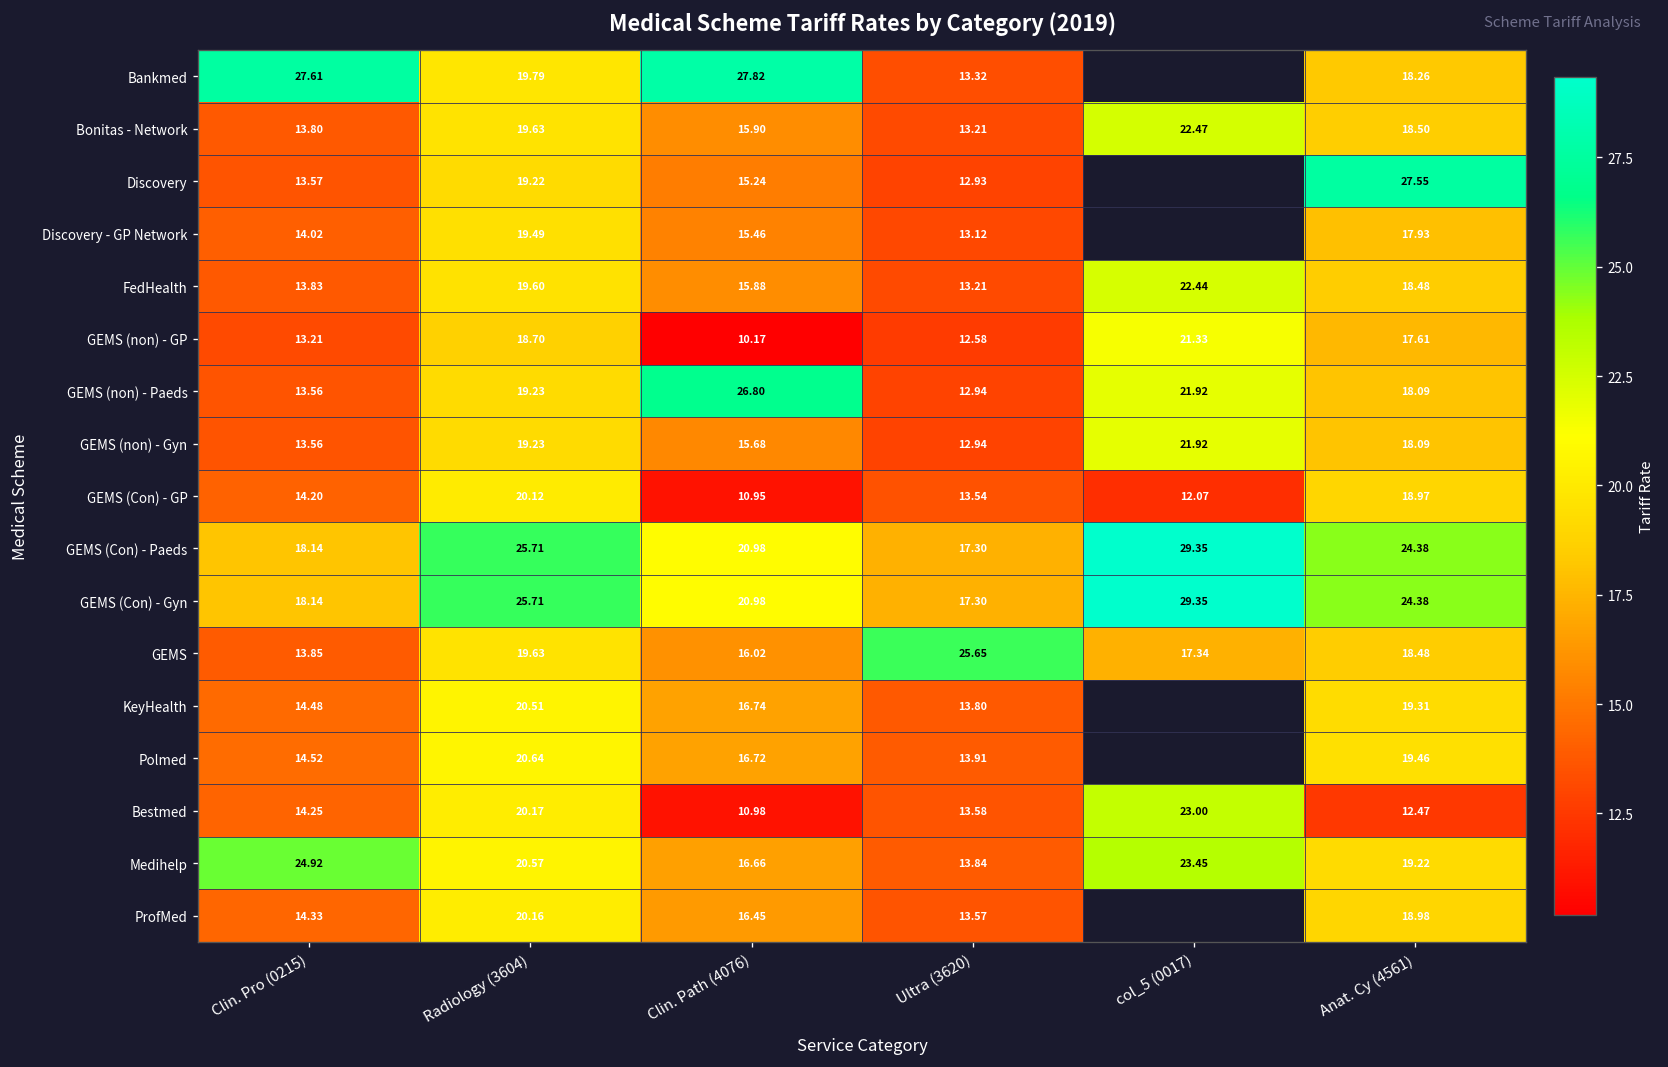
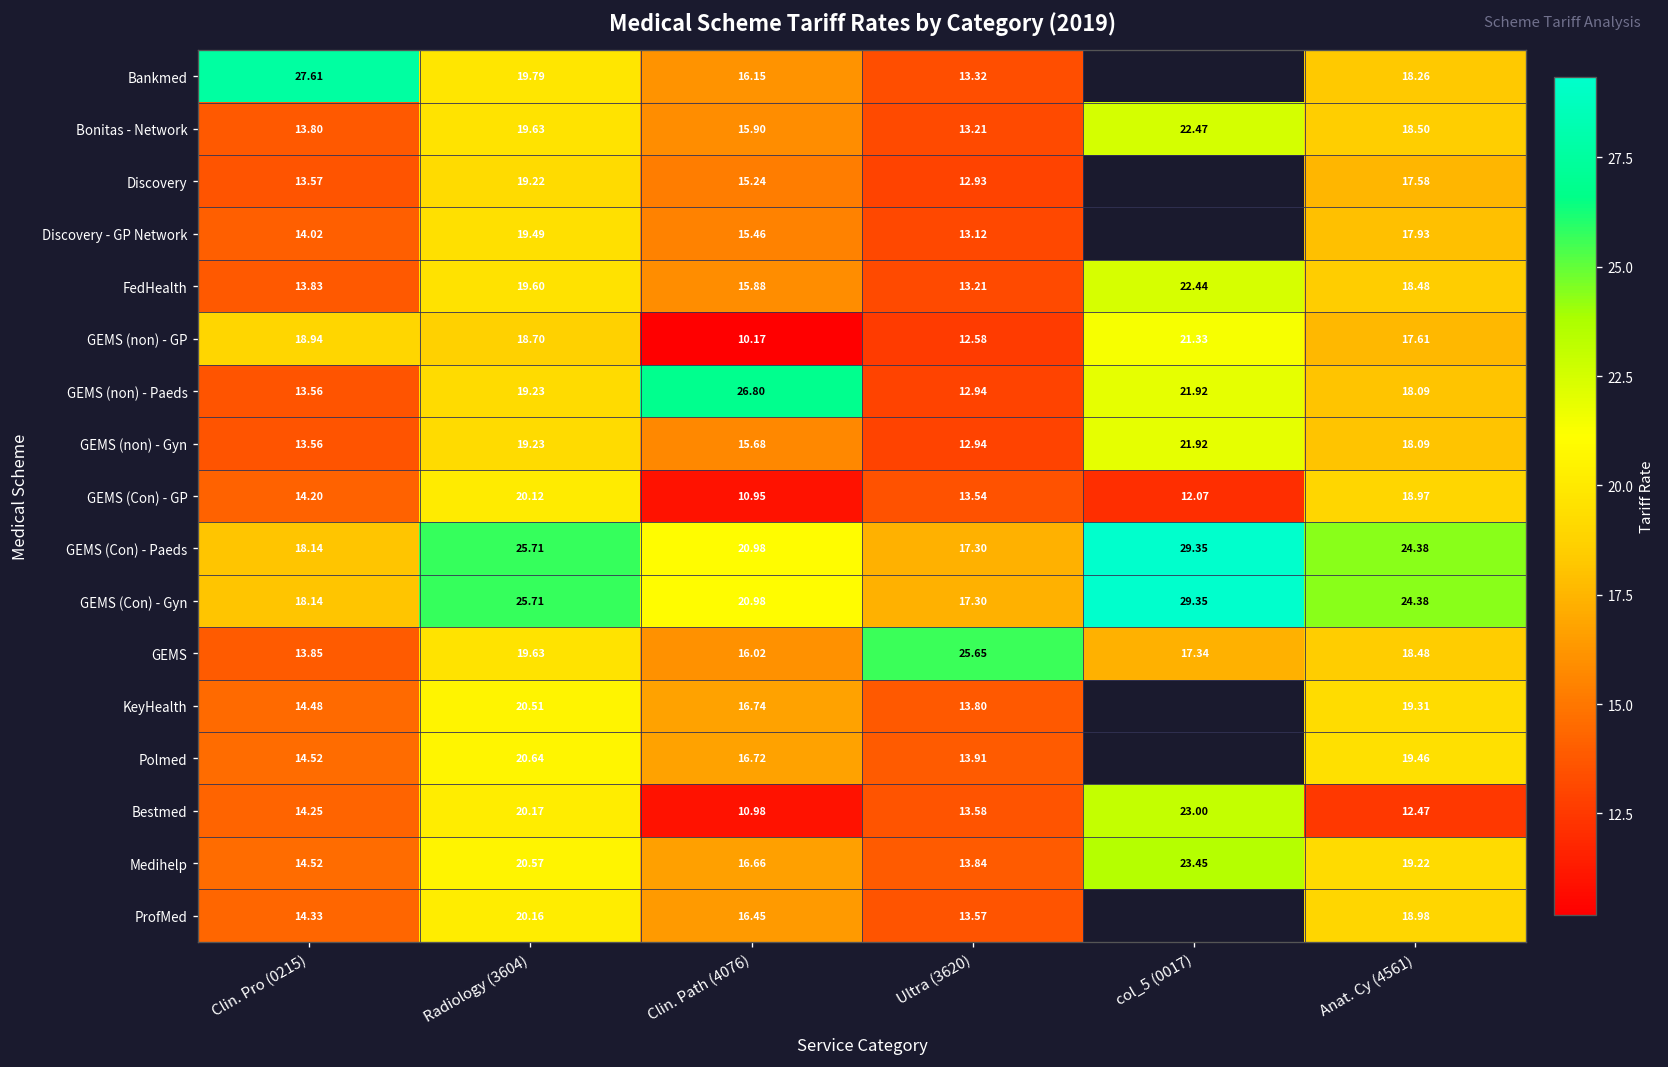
  {
    "Bankmed": {
      "Clin. Pro (0215)": 27.61,
      "Radiology (3604)": 19.79,
-     "Clin. Path (4076)": 27.82,
+     "Clin. Path (4076)": 16.15,
      "Ultra (3620)": 13.32,
      "Anat. Cy (4561)": 18.26
    },
    "Bonitas - Network": {
      "Clin. Pro (0215)": 13.80,
      "Radiology (3604)": 19.63,
      "Clin. Path (4076)": 15.90,
      "Ultra (3620)": 13.21,
      "col_5 (0017)": 22.47,
      "Anat. Cy (4561)": 18.50
    },
    "Discovery": {
      "Clin. Pro (0215)": 13.57,
      "Radiology (3604)": 19.22,
      "Clin. Path (4076)": 15.24,
      "Ultra (3620)": 12.93,
-     "Anat. Cy (4561)": 27.55
+     "Anat. Cy (4561)": 17.58
    },
    "Discovery - GP Network": {
      "Clin. Pro (0215)": 14.02,
      "Radiology (3604)": 19.49,
      "Clin. Path (4076)": 15.46,
      "Ultra (3620)": 13.12,
      "Anat. Cy (4561)": 17.93
    },
    "FedHealth": {
      "Clin. Pro (0215)": 13.83,
      "Radiology (3604)": 19.60,
      "Clin. Path (4076)": 15.88,
      "Ultra (3620)": 13.21,
      "col_5 (0017)": 22.44,
      "Anat. Cy (4561)": 18.48
    },
    "GEMS (non) - GP": {
-     "Clin. Pro (0215)": 13.21,
+     "Clin. Pro (0215)": 18.94,
      "Radiology (3604)": 18.70,
      "Clin. Path (4076)": 10.17,
      "Ultra (3620)": 12.58,
      "col_5 (0017)": 21.33,
      "Anat. Cy (4561)": 17.61
    },
    "GEMS (non) - Paeds": {
      "Clin. Pro (0215)": 13.56,
      "Radiology (3604)": 19.23,
      "Clin. Path (4076)": 26.80,
      "Ultra (3620)": 12.94,
      "col_5 (0017)": 21.92,
      "Anat. Cy (4561)": 18.09
    },
    "GEMS (non) - Gyn": {
      "Clin. Pro (0215)": 13.56,
      "Radiology (3604)": 19.23,
      "Clin. Path (4076)": 15.68,
      "Ultra (3620)": 12.94,
      "col_5 (0017)": 21.92,
      "Anat. Cy (4561)": 18.09
    },
    "GEMS (Con) - GP": {
      "Clin. Pro (0215)": 14.20,
      "Radiology (3604)": 20.12,
      "Clin. Path (4076)": 10.95,
      "Ultra (3620)": 13.54,
      "col_5 (0017)": 12.07,
      "Anat. Cy (4561)": 18.97
    },
    "GEMS (Con) - Paeds": {
      "Clin. Pro (0215)": 18.14,
      "Radiology (3604)": 25.71,
      "Clin. Path (4076)": 20.98,
      "Ultra (3620)": 17.30,
      "col_5 (0017)": 29.35,
      "Anat. Cy (4561)": 24.38
    },
    "GEMS (Con) - Gyn": {
      "Clin. Pro (0215)": 18.14,
      "Radiology (3604)": 25.71,
      "Clin. Path (4076)": 20.98,
      "Ultra (3620)": 17.30,
      "col_5 (0017)": 29.35,
      "Anat. Cy (4561)": 24.38
    },
    "GEMS": {
      "Clin. Pro (0215)": 13.85,
      "Radiology (3604)": 19.63,
      "Clin. Path (4076)": 16.02,
      "Ultra (3620)": 25.65,
      "col_5 (0017)": 17.34,
      "Anat. Cy (4561)": 18.48
    },
    "KeyHealth": {
      "Clin. Pro (0215)": 14.48,
      "Radiology (3604)": 20.51,
      "Clin. Path (4076)": 16.74,
      "Ultra (3620)": 13.80,
      "Anat. Cy (4561)": 19.31
    },
    "Polmed": {
      "Clin. Pro (0215)": 14.52,
      "Radiology (3604)": 20.64,
      "Clin. Path (4076)": 16.72,
      "Ultra (3620)": 13.91,
      "Anat. Cy (4561)": 19.46
    },
    "Bestmed": {
      "Clin. Pro (0215)": 14.25,
      "Radiology (3604)": 20.17,
      "Clin. Path (4076)": 10.98,
      "Ultra (3620)": 13.58,
      "col_5 (0017)": 23.00,
      "Anat. Cy (4561)": 12.47
    },
    "Medihelp": {
-     "Clin. Pro (0215)": 24.92,
+     "Clin. Pro (0215)": 14.52,
      "Radiology (3604)": 20.57,
      "Clin. Path (4076)": 16.66,
      "Ultra (3620)": 13.84,
      "col_5 (0017)": 23.45,
      "Anat. Cy (4561)": 19.22
    },
    "ProfMed": {
      "Clin. Pro (0215)": 14.33,
      "Radiology (3604)": 20.16,
      "Clin. Path (4076)": 16.45,
      "Ultra (3620)": 13.57,
      "Anat. Cy (4561)": 18.98
    }
  }
